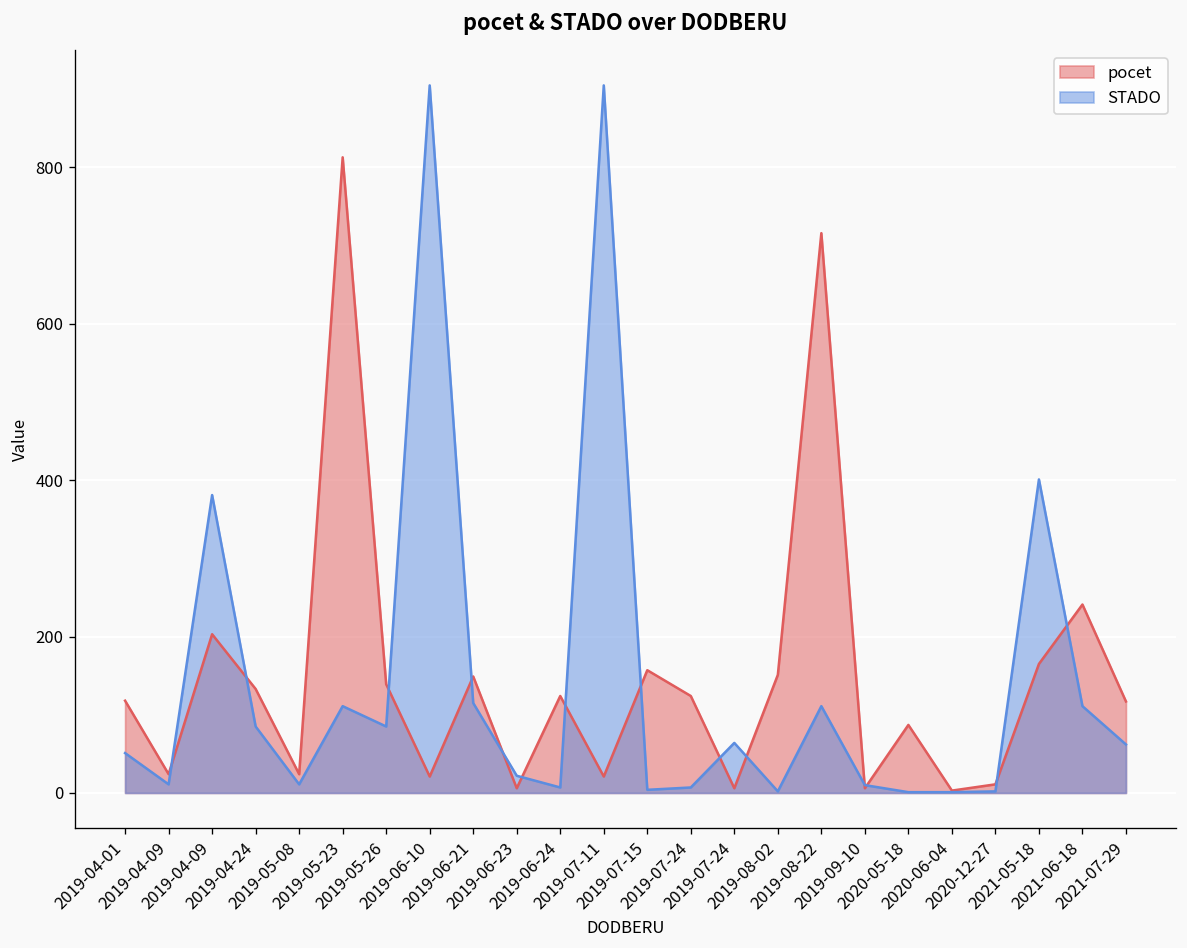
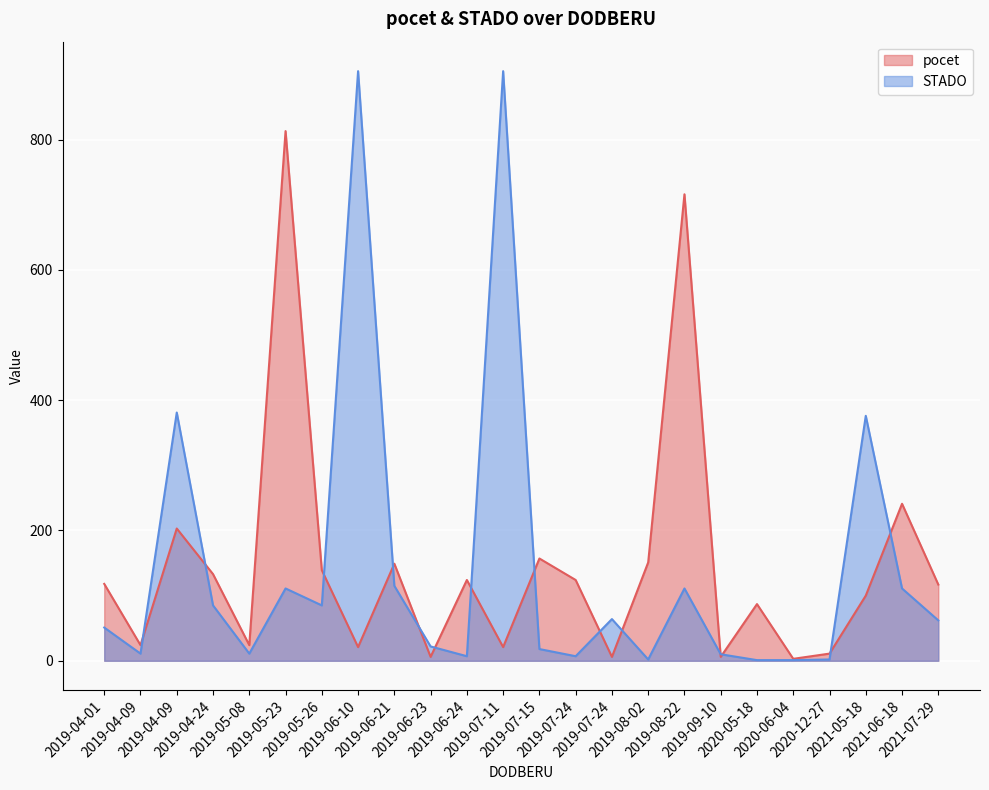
  {
    "pocet": {
      "2019-04-01": 120,
      "2019-04-24": 130,
      "2019-05-08": 20,
      "2019-05-23": 810,
      "2019-05-26": 140,
      "2019-06-10": 20,
      "2019-06-21": 150,
      "2019-06-23": 10,
      "2019-06-24": 120,
      "2019-07-11": 20,
      "2019-07-15": 160,
      "2019-08-02": 150,
      "2019-08-22": 720,
      "2019-09-10": 10,
      "2020-05-18": 90,
      "2020-12-27": 10,
-     "2021-05-18": 170,
+     "2021-05-18": 100,
      "2021-06-18": 240,
      "2021-07-29": 120
    },
    "STADO": {
      "2019-04-01": 50,
      "2019-04-24": 90,
      "2019-05-08": 10,
      "2019-05-23": 110,
      "2019-05-26": 90,
      "2019-06-10": 910,
      "2019-06-21": 120,
      "2019-06-23": 20,
      "2019-06-24": 10,
      "2019-07-11": 910,
-     "2019-07-15": 0,
+     "2019-07-15": 20,
      "2019-08-02": 0,
      "2019-08-22": 110,
      "2019-09-10": 10,
      "2020-05-18": 0,
      "2020-12-27": 0,
-     "2021-05-18": 400,
+     "2021-05-18": 380,
      "2021-06-18": 110,
      "2021-07-29": 60
    }
  }
